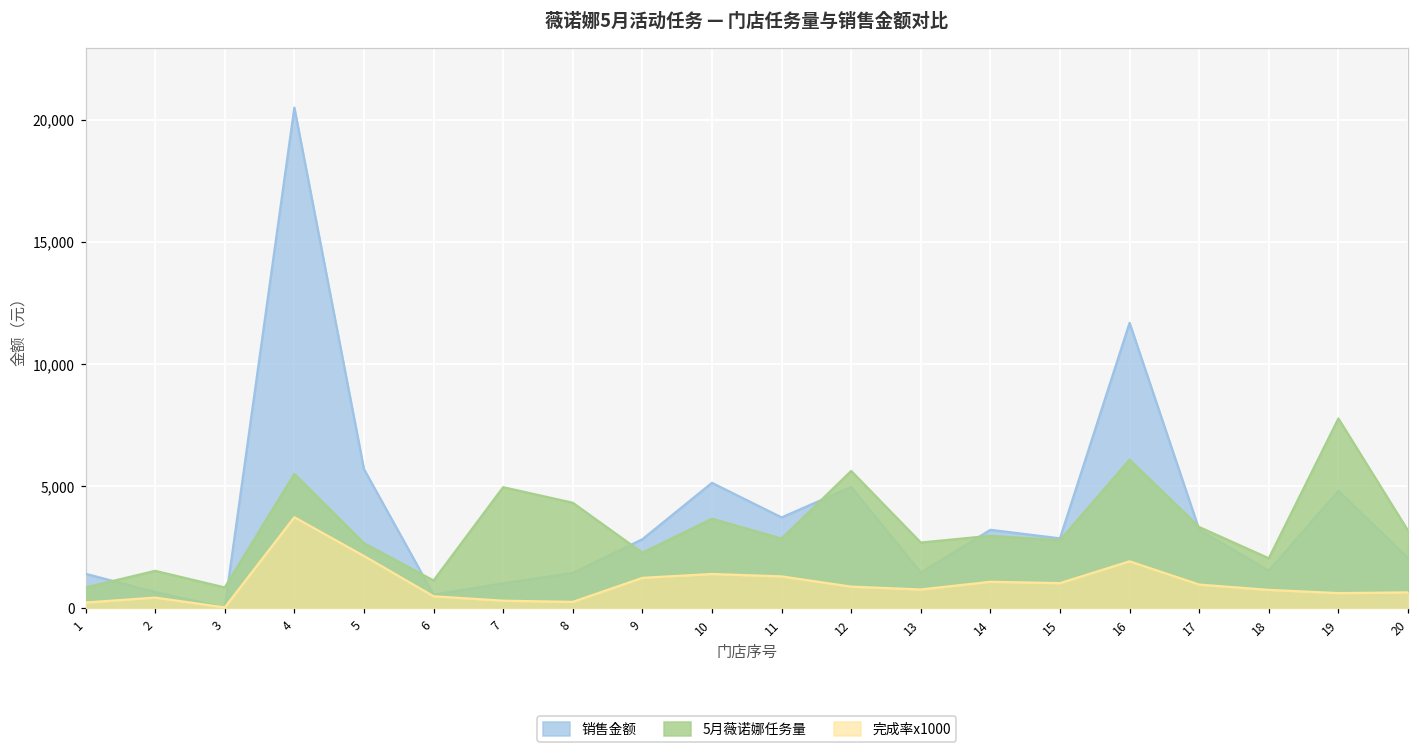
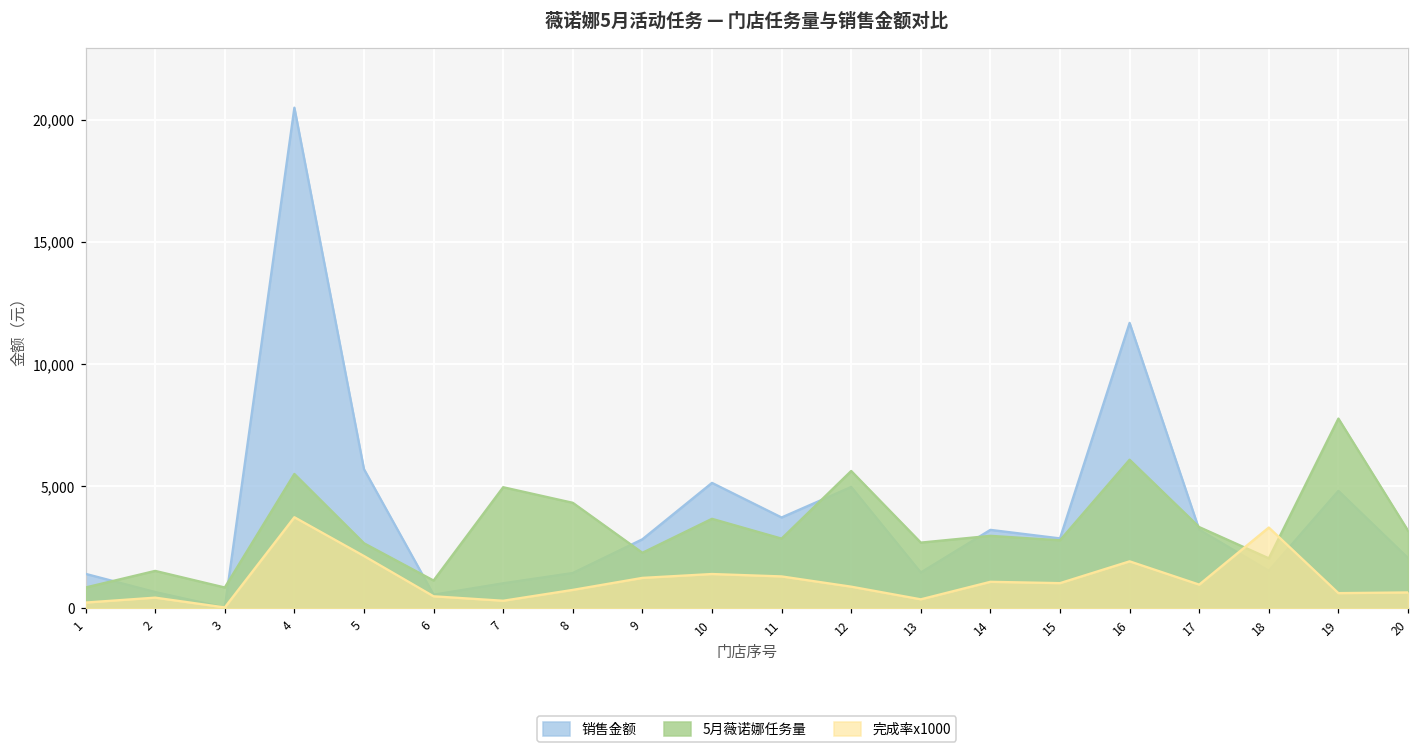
  {
    "销售金额": {
      "1": "1,400",
      "2": "700",
      "4": "20,500",
      "5": "5,700",
      "7": "1,000",
      "8": "1,400",
      "9": "2,800",
      "10": "5,100",
      "11": "3,700",
      "12": "5,000",
      "13": "1,500",
      "14": "3,200",
      "16": "11,700",
      "18": "1,500",
      "19": "4,800",
      "20": "2,100"
    },
    "5月薇诺娜任务量": {
      "1": "900",
      "2": "1,500",
      "3": "900",
      "4": "5,500",
      "5": "2,700",
      "6": "1,100",
      "7": "5,000",
      "8": "4,300",
      "9": "2,300",
      "10": "3,700",
      "11": "2,900",
      "12": "5,600",
      "13": "2,700",
      "14": "3,000",
      "16": "6,100",
      "18": "2,000",
      "19": "7,800",
      "20": "3,200"
    },
    "完成率x1000": {
      "1": "200",
      "2": "400",
      "4": "3,700",
      "5": "2,100",
      "7": "300",
-     "8": "300",
+     "8": "800",
      "9": "1,200",
      "10": "1,400",
      "11": "1,300",
      "12": "900",
-     "13": "800",
+     "13": "400",
      "14": "1,100",
      "15": "1,000",
      "16": "1,900",
      "17": "1,000",
-     "18": "800",
+     "18": "3,300",
      "19": "600",
      "20": "600"
    }
  }
